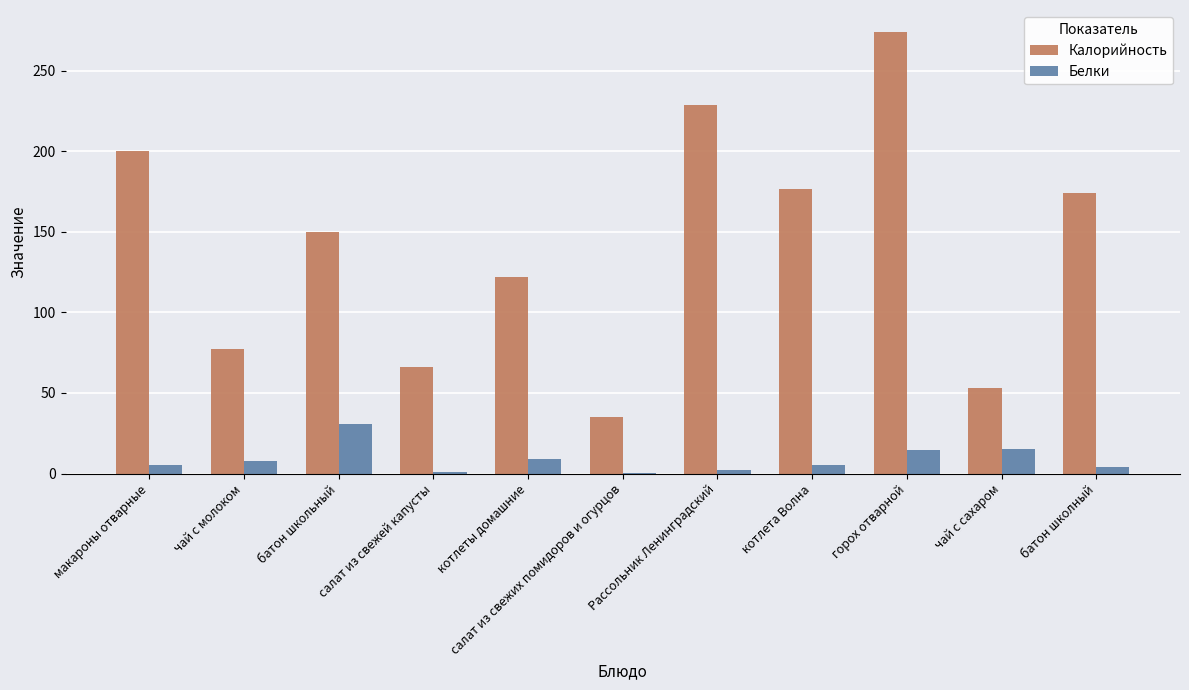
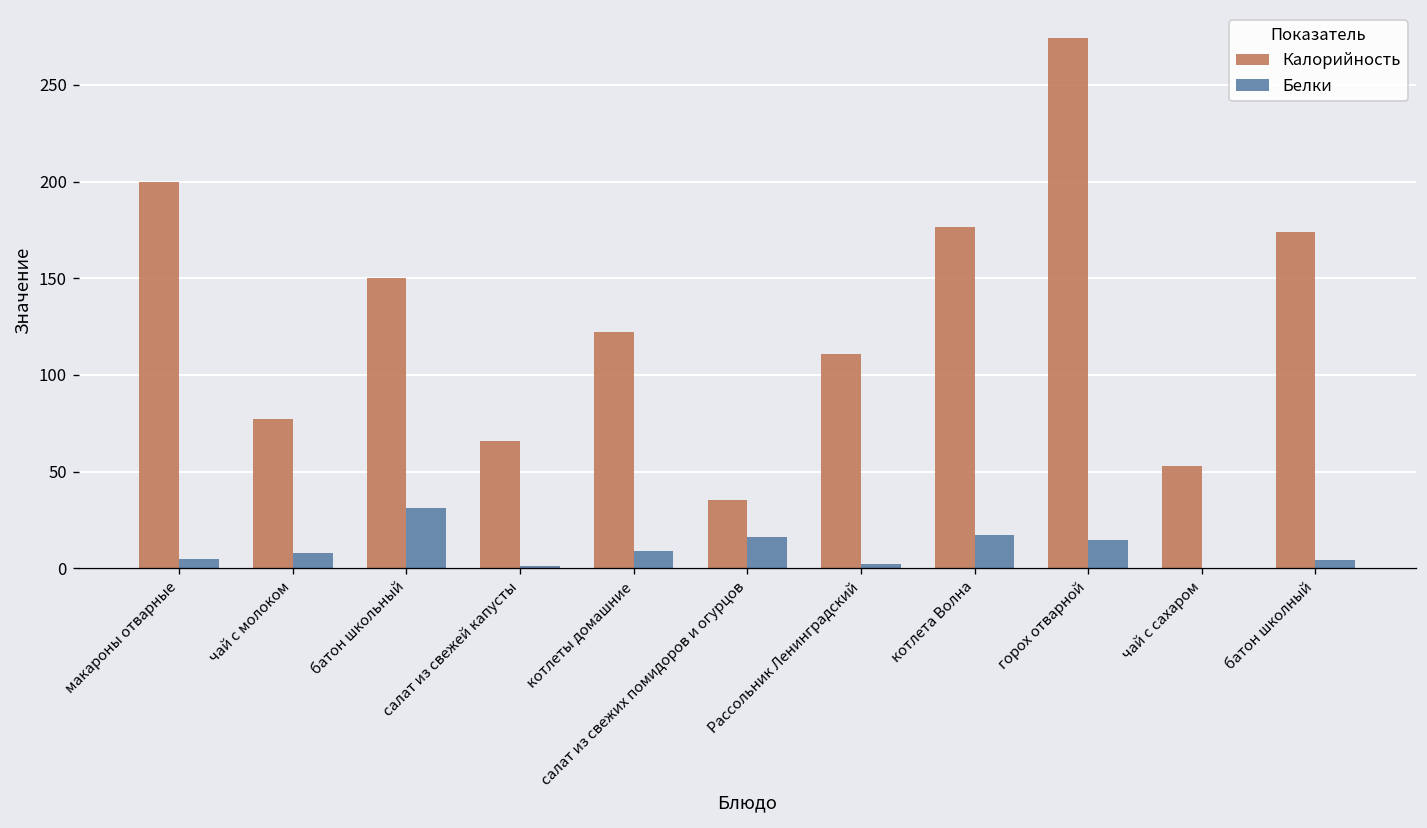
  {
    "Калорийность": {
      "макароны отварные": 200,
      "чай с молоком": 77,
      "батон школьный": 150,
      "салат из свежей капусты": 66,
      "котлеты домашние": 122,
      "салат из свежих помидоров и огурцов": 35,
-     "Рассольник Ленинградский": 229,
+     "Рассольник Ленинградский": 111,
      "котлета Волна": 176,
      "горох отварной": 274,
      "чай с сахаром": 53,
      "батон школный": 174
    },
    "Белки": {
      "макароны отварные": 5,
      "чай с молоком": 8,
      "батон школьный": 31,
      "котлеты домашние": 9,
-     "салат из свежих помидоров и огурцов": 1,
+     "салат из свежих помидоров и огурцов": 16,
      "Рассольник Ленинградский": 2,
-     "котлета Волна": 5,
+     "котлета Волна": 17,
      "горох отварной": 15,
-     "чай с сахаром": 15,
+     "чай с сахаром": 0,
      "батон школный": 4
    }
  }
